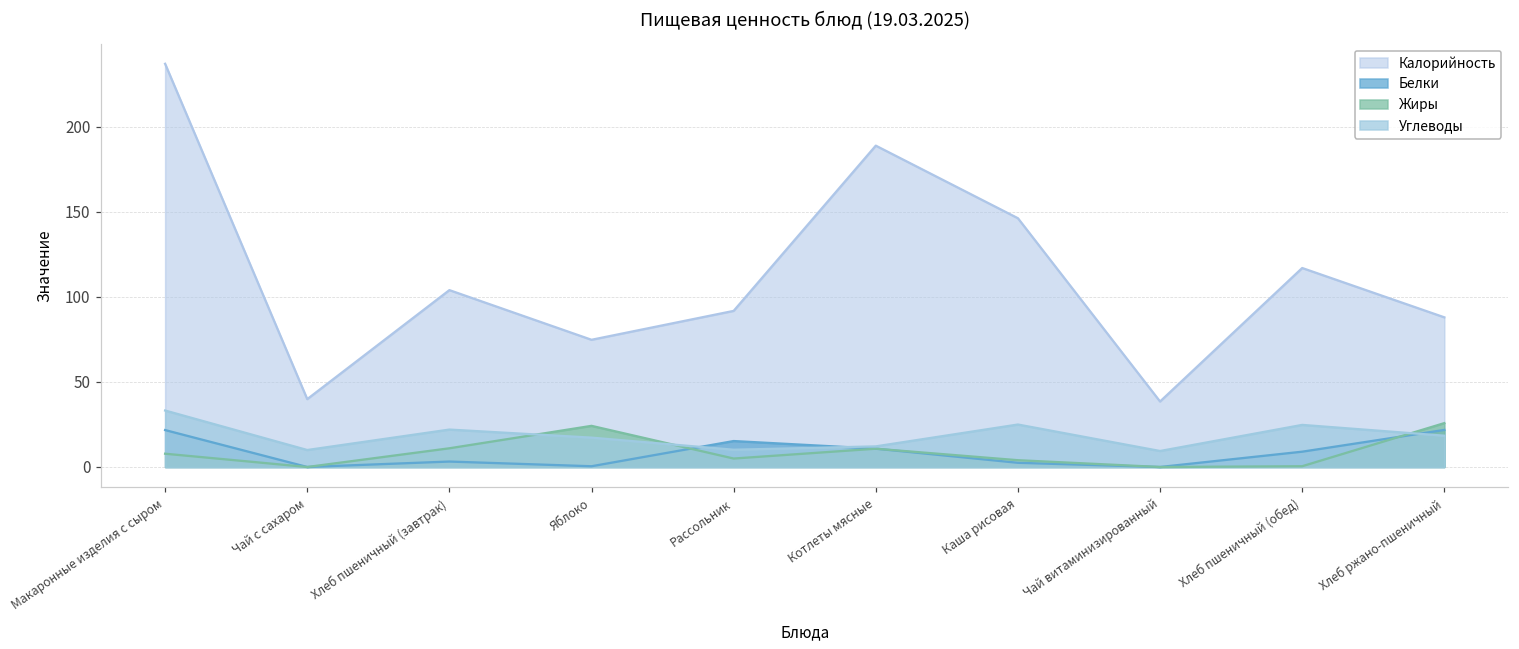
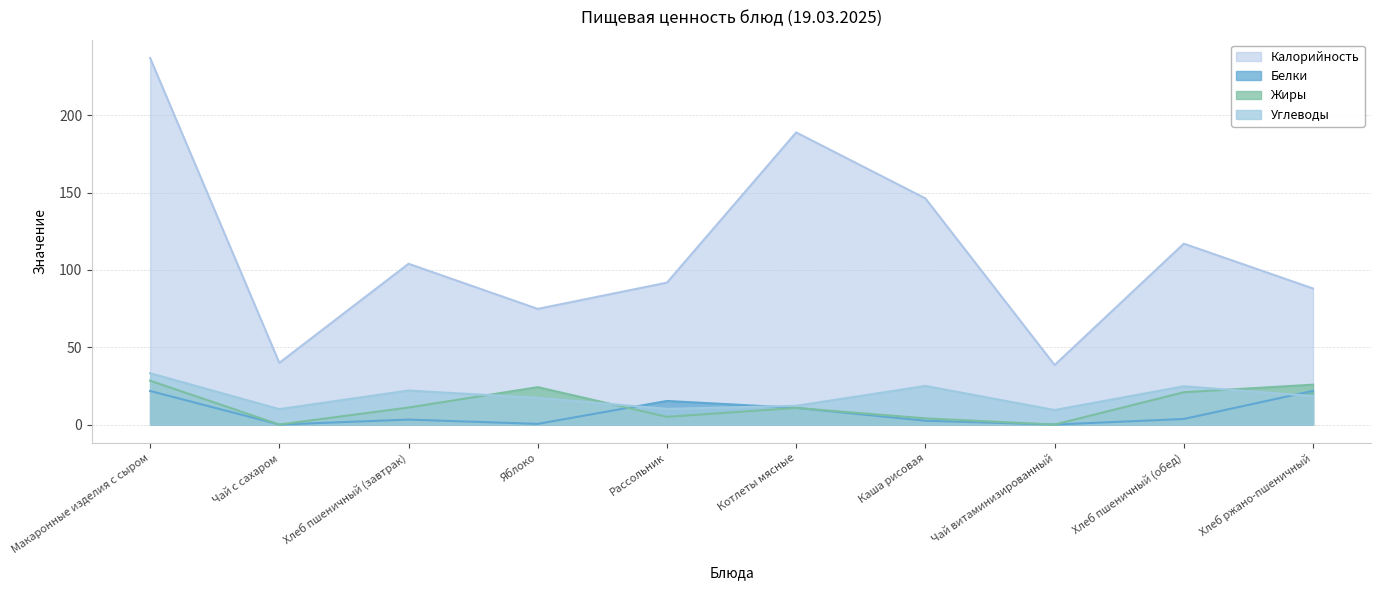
  {
    "Белки": {
      "Макаронные изделия с сыром": 22,
      "Хлеб пшеничный (завтрак)": 3,
      "Яблоко": 0,
      "Рассольник": 15,
-     "Хлеб пшеничный (обед)": 9,
+     "Хлеб пшеничный (обед)": 4,
      "Хлеб ржано-пшеничный": 22
    },
    "Жиры": {
-     "Макаронные изделия с сыром": 8,
+     "Макаронные изделия с сыром": 28,
      "Хлеб пшеничный (завтрак)": 11,
      "Яблоко": 24,
      "Рассольник": 5,
-     "Хлеб пшеничный (обед)": 0,
+     "Хлеб пшеничный (обед)": 21,
      "Хлеб ржано-пшеничный": 26
    }
  }
